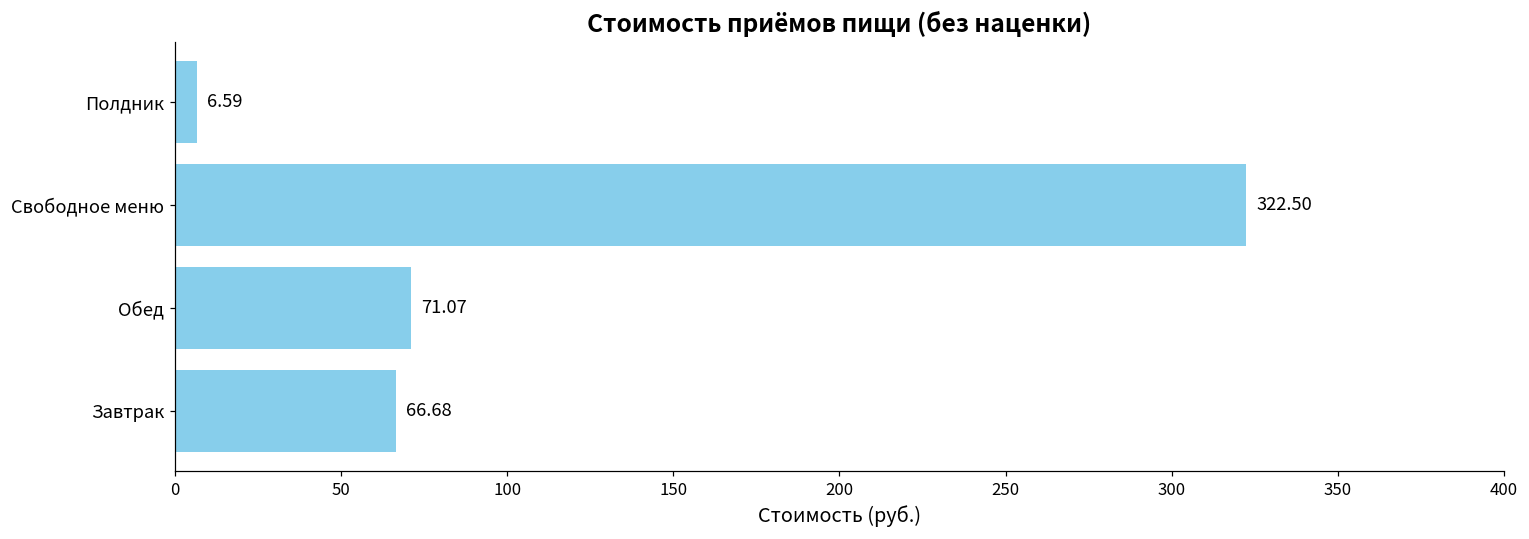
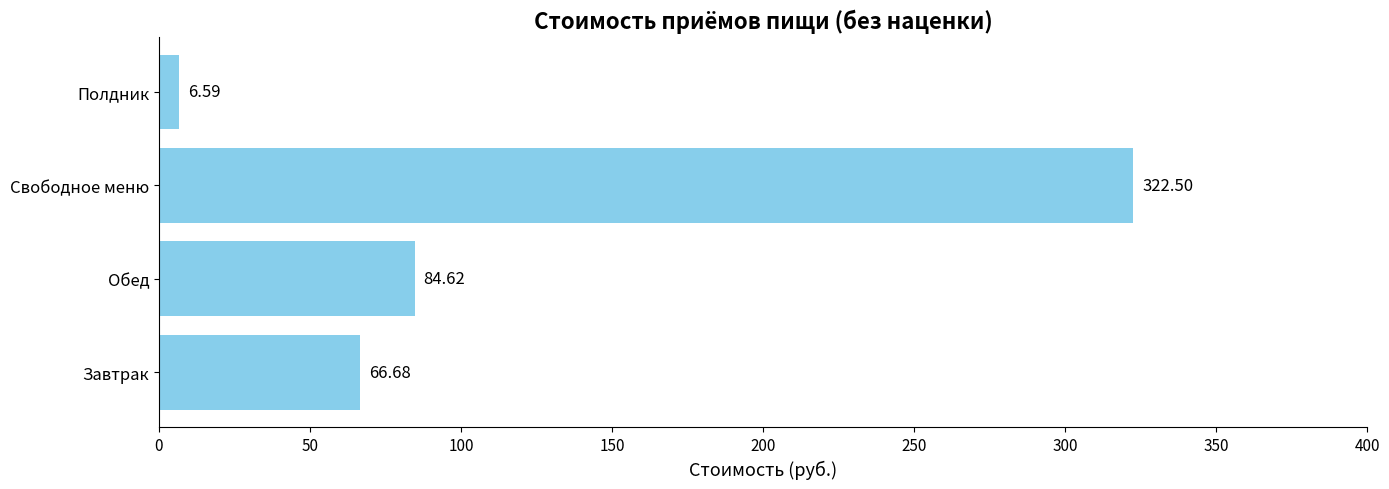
  {
    "Полдник": 6.59,
    "Свободное меню": 322.50,
-   "Обед": 71.07,
+   "Обед": 84.62,
    "Завтрак": 66.68
  }
